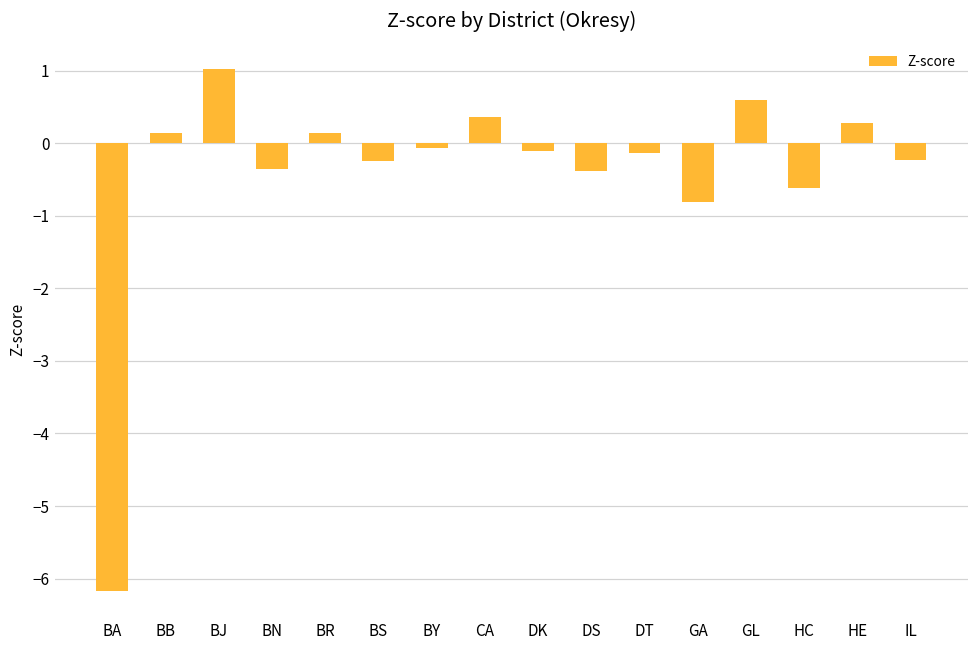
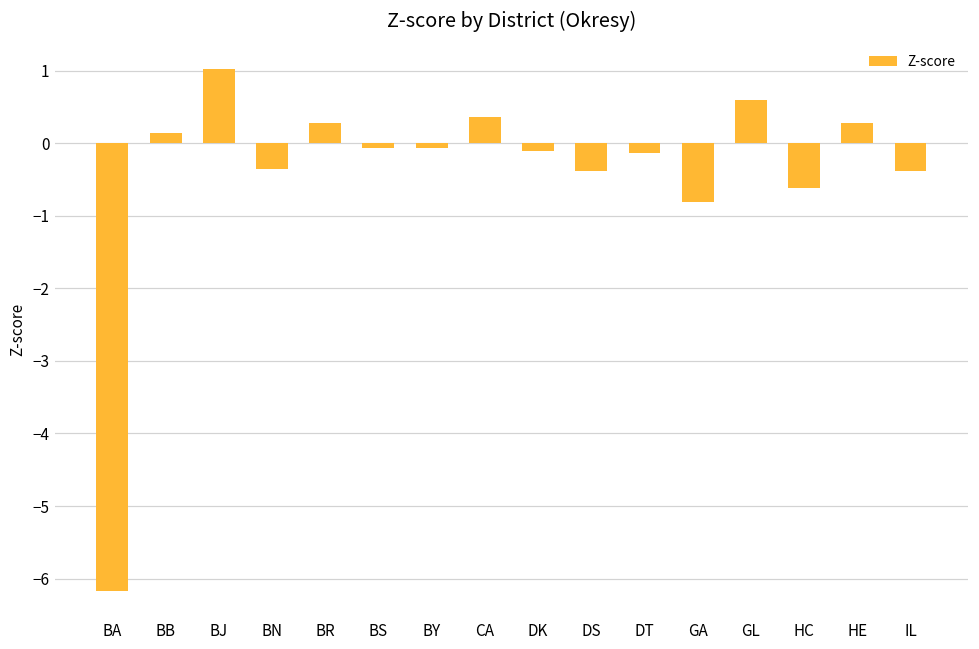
  {
    "BA": -6.2,
    "BB": 0.1,
    "BJ": 1.0,
    "BN": -0.4,
-   "BR": 0.1,
-   "BS": -0.2,
+   "BR": 0.3,
+   "BS": -0.1,
    "BY": -0.1,
    "CA": 0.4,
    "DK": -0.1,
    "DS": -0.4,
    "DT": -0.1,
    "GA": -0.8,
    "GL": 0.6,
    "HC": -0.6,
    "HE": 0.3,
-   "IL": -0.2
+   "IL": -0.4
  }
